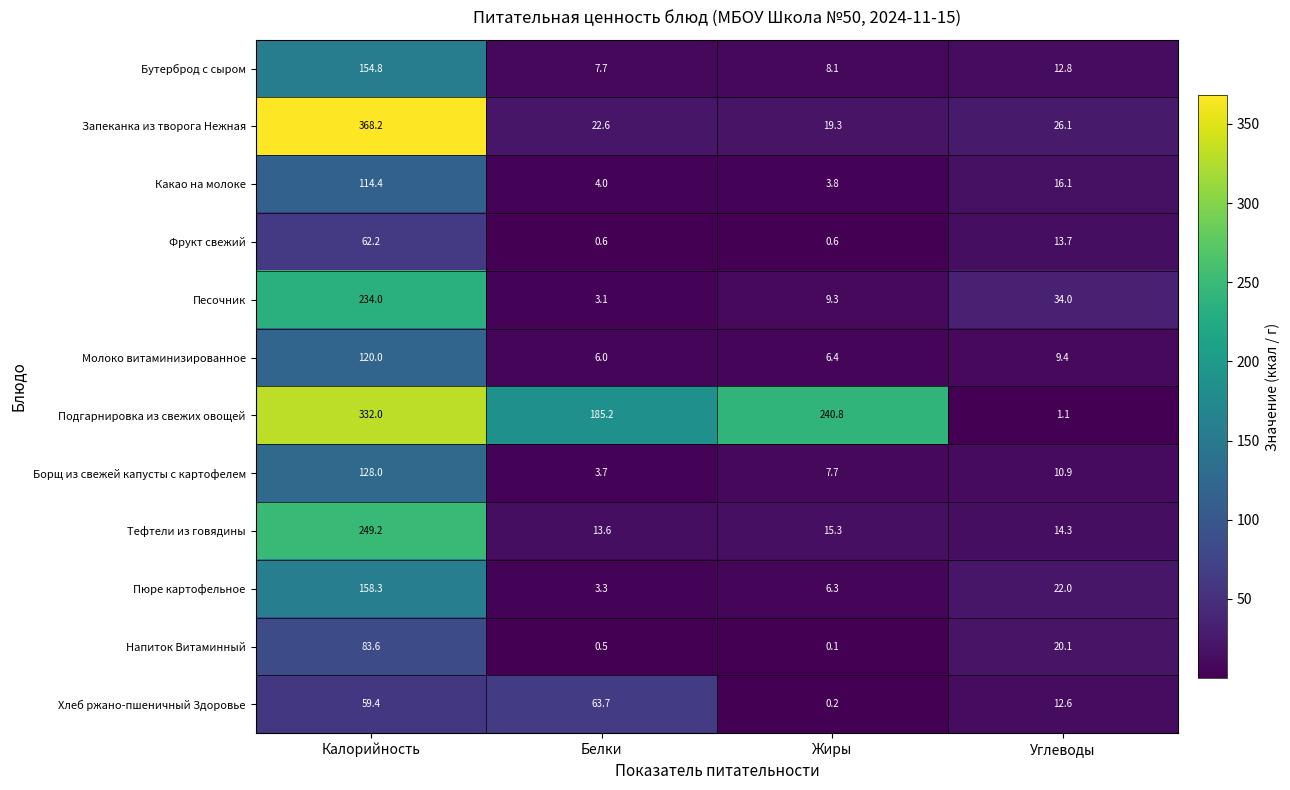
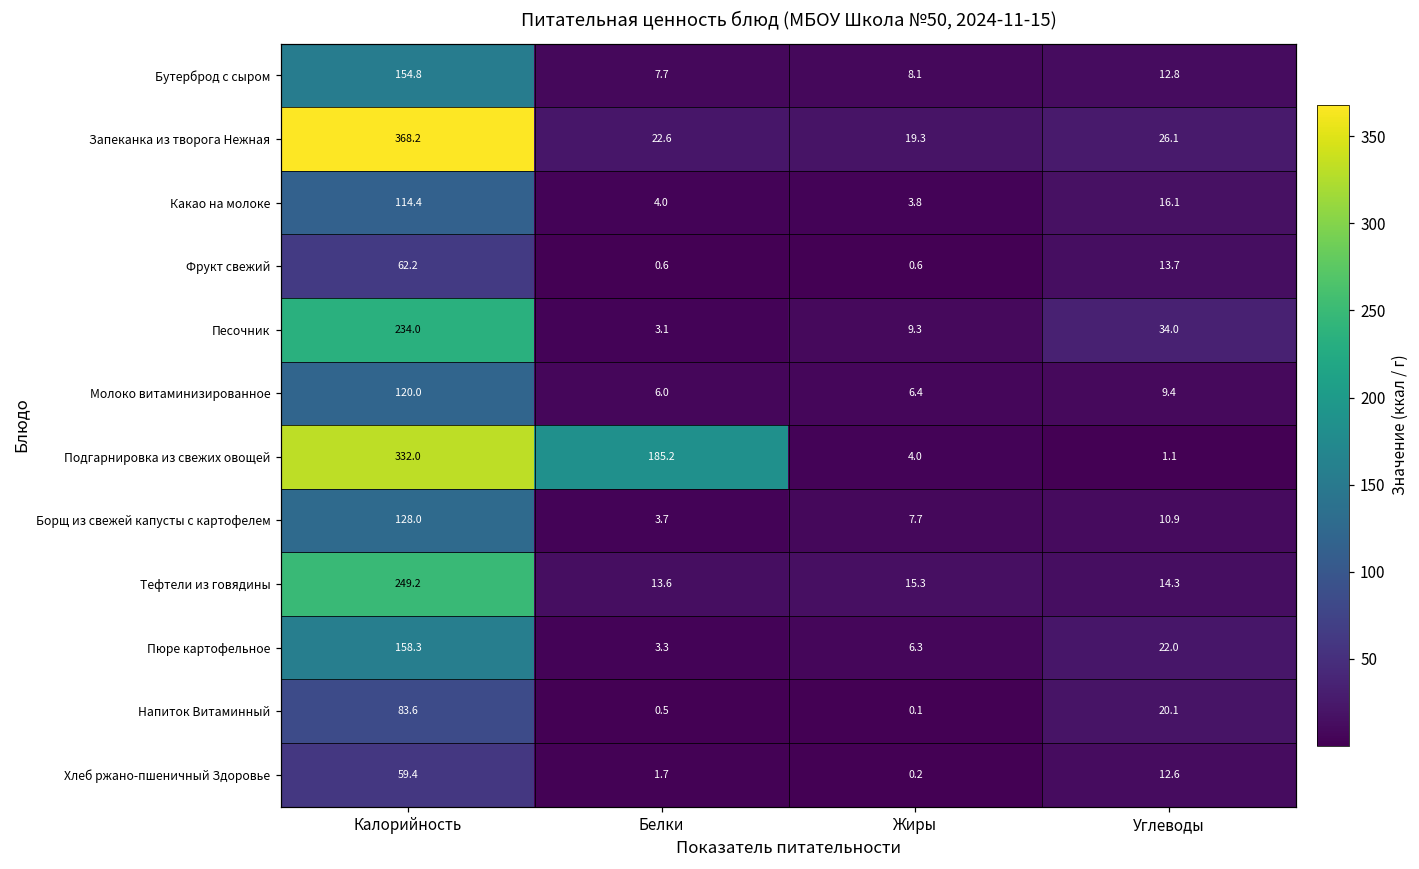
  {
    "Бутерброд с сыром": {
      "Калорийность": 154.8,
      "Белки": 7.7,
      "Жиры": 8.1,
      "Углеводы": 12.8
    },
    "Запеканка из творога Нежная": {
      "Калорийность": 368.2,
      "Белки": 22.6,
      "Жиры": 19.3,
      "Углеводы": 26.1
    },
    "Какао на молоке": {
      "Калорийность": 114.4,
      "Белки": 4.0,
      "Жиры": 3.8,
      "Углеводы": 16.1
    },
    "Фрукт свежий": {
      "Калорийность": 62.2,
      "Белки": 0.6,
      "Жиры": 0.6,
      "Углеводы": 13.7
    },
    "Песочник": {
      "Калорийность": 234.0,
      "Белки": 3.1,
      "Жиры": 9.3,
      "Углеводы": 34.0
    },
    "Молоко витаминизированное": {
      "Калорийность": 120.0,
      "Белки": 6.0,
      "Жиры": 6.4,
      "Углеводы": 9.4
    },
    "Подгарнировка из свежих овощей": {
      "Калорийность": 332.0,
      "Белки": 185.2,
-     "Жиры": 240.8,
+     "Жиры": 4.0,
      "Углеводы": 1.1
    },
    "Борщ из свежей капусты с картофелем": {
      "Калорийность": 128.0,
      "Белки": 3.7,
      "Жиры": 7.7,
      "Углеводы": 10.9
    },
    "Тефтели из говядины": {
      "Калорийность": 249.2,
      "Белки": 13.6,
      "Жиры": 15.3,
      "Углеводы": 14.3
    },
    "Пюре картофельное": {
      "Калорийность": 158.3,
      "Белки": 3.3,
      "Жиры": 6.3,
      "Углеводы": 22.0
    },
    "Напиток Витаминный": {
      "Калорийность": 83.6,
      "Белки": 0.5,
      "Жиры": 0.1,
      "Углеводы": 20.1
    },
    "Хлеб ржано-пшеничный Здоровье": {
      "Калорийность": 59.4,
-     "Белки": 63.7,
+     "Белки": 1.7,
      "Жиры": 0.2,
      "Углеводы": 12.6
    }
  }
